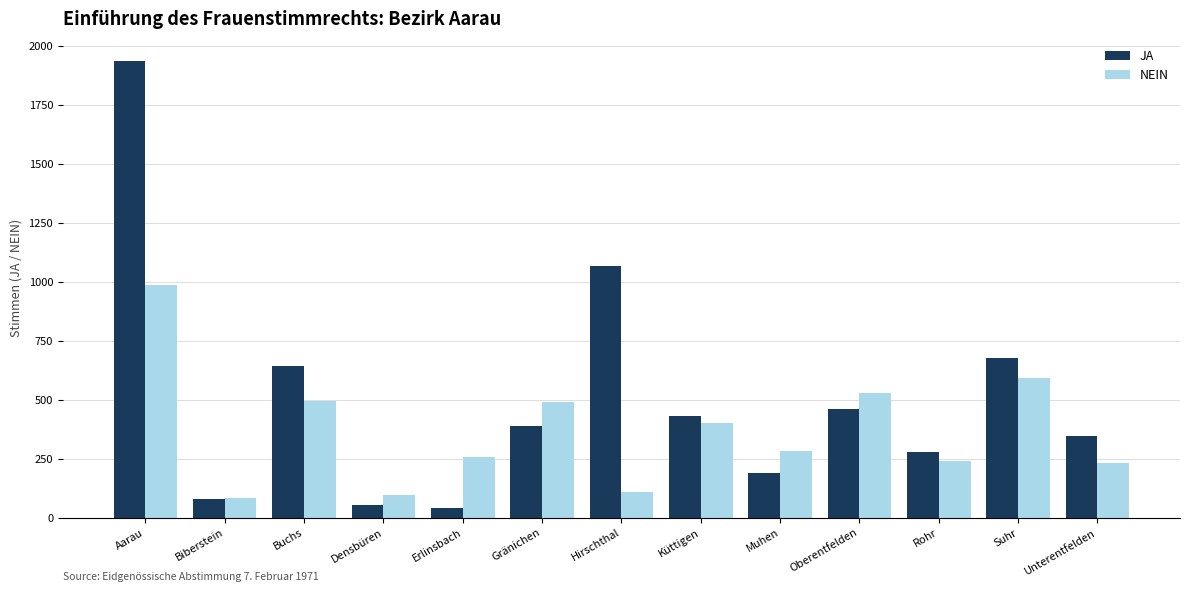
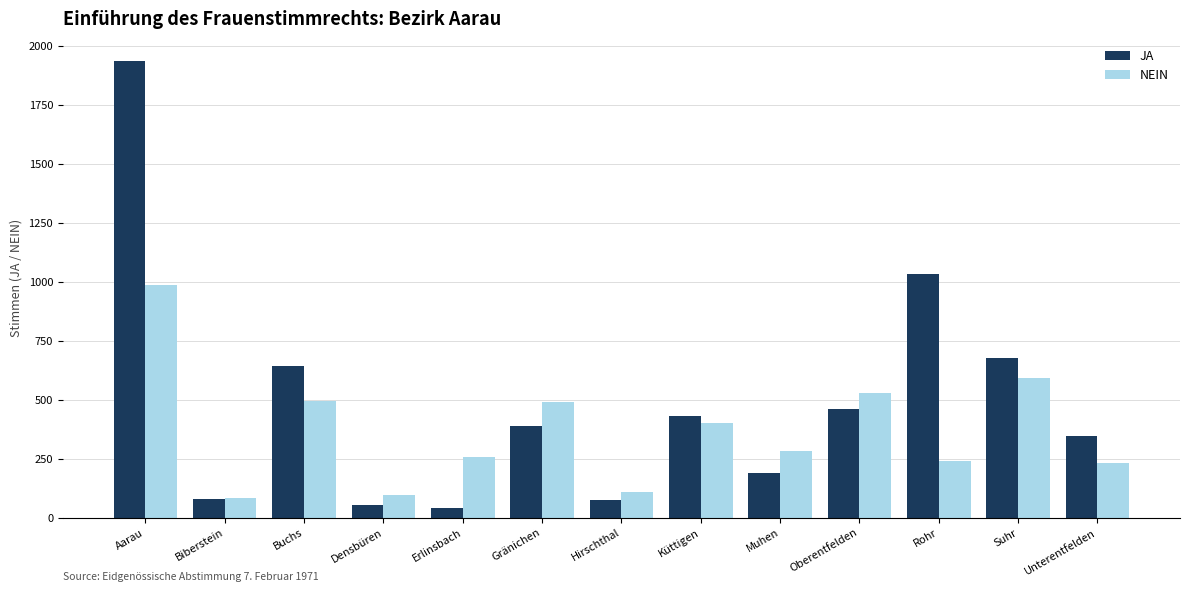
  {
    "JA": {
      "Aarau": 1930,
      "Biberstein": 80,
      "Buchs": 640,
      "Densbüren": 60,
      "Erlinsbach": 40,
      "Gränichen": 390,
-     "Hirschthal": 1070,
+     "Hirschthal": 70,
      "Küttigen": 430,
      "Muhen": 190,
      "Oberentfelden": 460,
-     "Rohr": 280,
+     "Rohr": 1030,
      "Suhr": 680,
      "Unterentfelden": 350
    },
    "NEIN": {
      "Aarau": 990,
      "Biberstein": 80,
      "Buchs": 490,
      "Densbüren": 100,
      "Erlinsbach": 260,
      "Gränichen": 490,
      "Hirschthal": 110,
      "Küttigen": 400,
      "Muhen": 280,
      "Oberentfelden": 530,
      "Rohr": 240,
      "Suhr": 590,
      "Unterentfelden": 230
    }
  }
